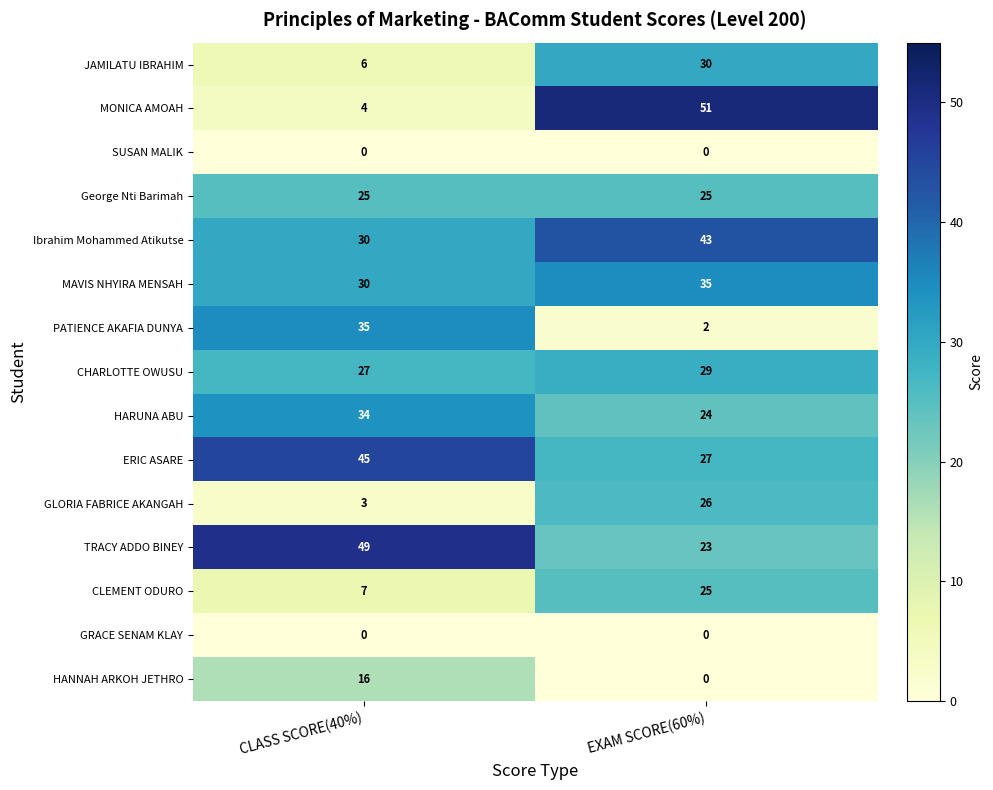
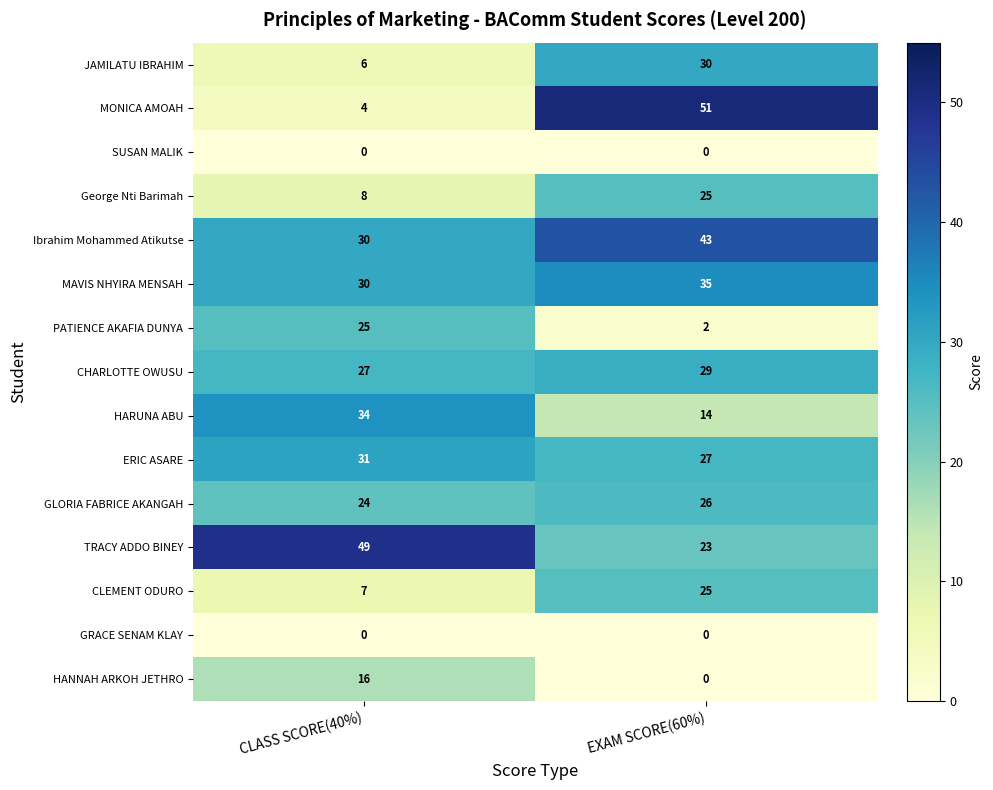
  {
    "JAMILATU IBRAHIM": {
      "CLASS SCORE(40%)": 6,
      "EXAM SCORE(60%)": 30
    },
    "MONICA AMOAH": {
      "CLASS SCORE(40%)": 4,
      "EXAM SCORE(60%)": 51
    },
    "SUSAN MALIK": {
      "CLASS SCORE(40%)": 0,
      "EXAM SCORE(60%)": 0
    },
    "George Nti Barimah": {
-     "CLASS SCORE(40%)": 25,
+     "CLASS SCORE(40%)": 8,
      "EXAM SCORE(60%)": 25
    },
    "Ibrahim Mohammed Atikutse": {
      "CLASS SCORE(40%)": 30,
      "EXAM SCORE(60%)": 43
    },
    "MAVIS NHYIRA MENSAH": {
      "CLASS SCORE(40%)": 30,
      "EXAM SCORE(60%)": 35
    },
    "PATIENCE AKAFIA DUNYA": {
-     "CLASS SCORE(40%)": 35,
+     "CLASS SCORE(40%)": 25,
      "EXAM SCORE(60%)": 2
    },
    "CHARLOTTE OWUSU": {
      "CLASS SCORE(40%)": 27,
      "EXAM SCORE(60%)": 29
    },
    "HARUNA ABU": {
      "CLASS SCORE(40%)": 34,
-     "EXAM SCORE(60%)": 24
+     "EXAM SCORE(60%)": 14
    },
    "ERIC ASARE": {
-     "CLASS SCORE(40%)": 45,
+     "CLASS SCORE(40%)": 31,
      "EXAM SCORE(60%)": 27
    },
    "GLORIA FABRICE AKANGAH": {
-     "CLASS SCORE(40%)": 3,
+     "CLASS SCORE(40%)": 24,
      "EXAM SCORE(60%)": 26
    },
    "TRACY ADDO BINEY": {
      "CLASS SCORE(40%)": 49,
      "EXAM SCORE(60%)": 23
    },
    "CLEMENT ODURO": {
      "CLASS SCORE(40%)": 7,
      "EXAM SCORE(60%)": 25
    },
    "GRACE SENAM KLAY": {
      "CLASS SCORE(40%)": 0,
      "EXAM SCORE(60%)": 0
    },
    "HANNAH ARKOH JETHRO": {
      "CLASS SCORE(40%)": 16,
      "EXAM SCORE(60%)": 0
    }
  }
